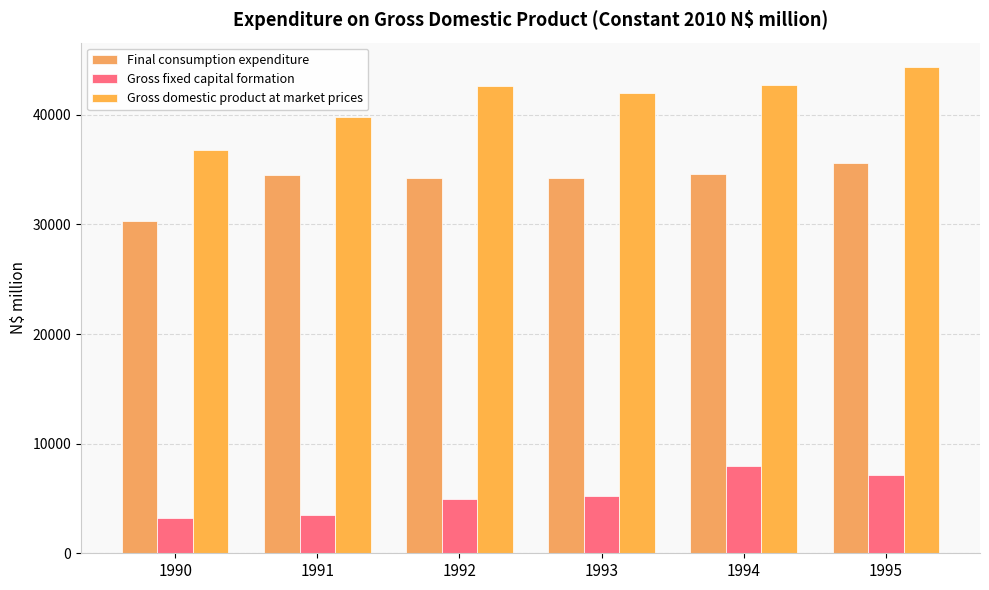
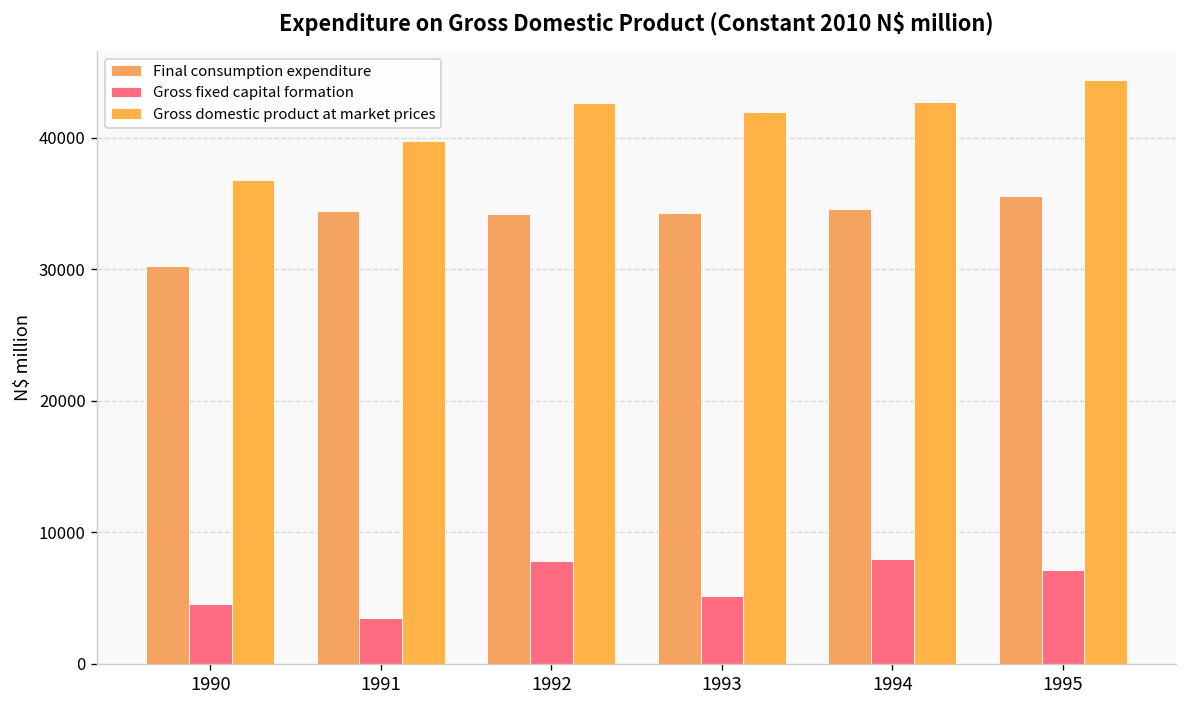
  {
    "Gross fixed capital formation": {
-     "1990": 3200,
+     "1990": 4600,
      "1991": 3500,
-     "1992": 4900,
+     "1992": 7800,
      "1993": 5200,
      "1994": 7900,
      "1995": 7200
    }
  }
